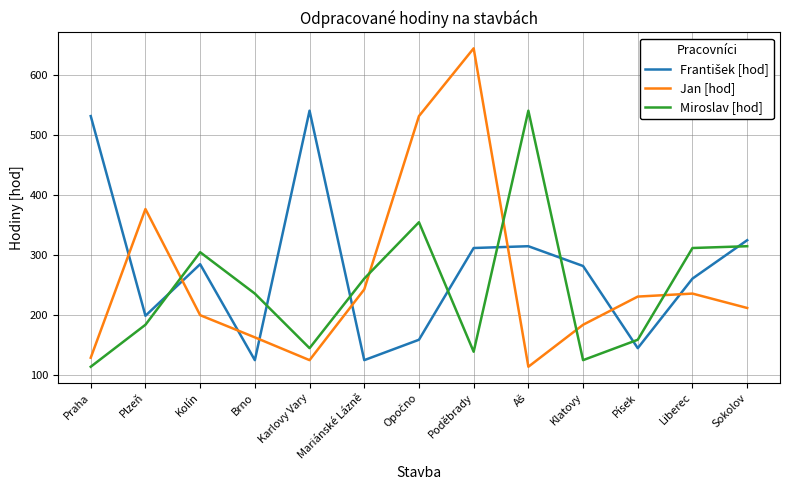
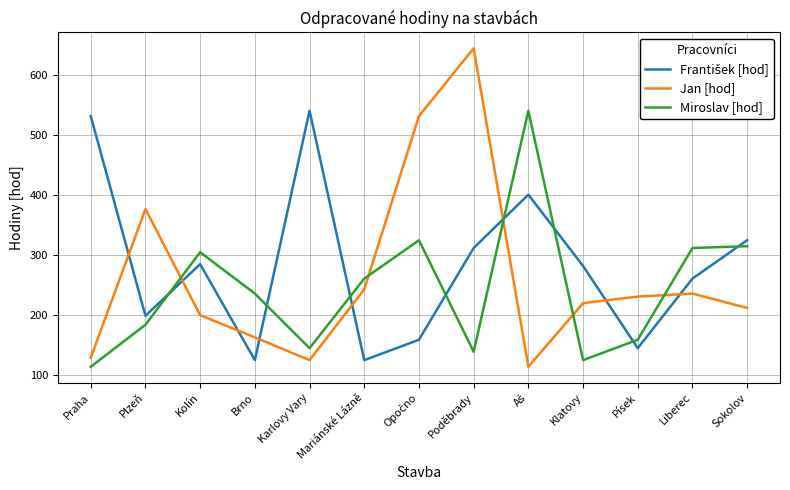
  {
    "František [hod]": {
      "Praha": 530,
      "Plzeň": 200,
      "Kolín": 290,
      "Brno": 130,
      "Karlovy Vary": 540,
      "Mariánské Lázně": 130,
      "Opočno": 160,
      "Poděbrady": 310,
-     "Aš": 320,
+     "Aš": 400,
      "Klatovy": 280,
      "Písek": 150,
      "Liberec": 260,
      "Sokolov": 330
    },
    "Jan [hod]": {
      "Praha": 130,
      "Plzeň": 380,
      "Kolín": 200,
      "Brno": 160,
      "Karlovy Vary": 130,
      "Mariánské Lázně": 240,
      "Opočno": 530,
      "Poděbrady": 650,
      "Aš": 110,
-     "Klatovy": 180,
+     "Klatovy": 220,
      "Písek": 230,
      "Liberec": 240,
      "Sokolov": 210
    },
    "Miroslav [hod]": {
      "Praha": 110,
      "Plzeň": 180,
      "Kolín": 310,
      "Brno": 240,
      "Karlovy Vary": 150,
      "Mariánské Lázně": 260,
-     "Opočno": 360,
+     "Opočno": 330,
      "Poděbrady": 140,
      "Aš": 540,
      "Klatovy": 130,
      "Písek": 160,
      "Liberec": 310,
      "Sokolov": 320
    }
  }
